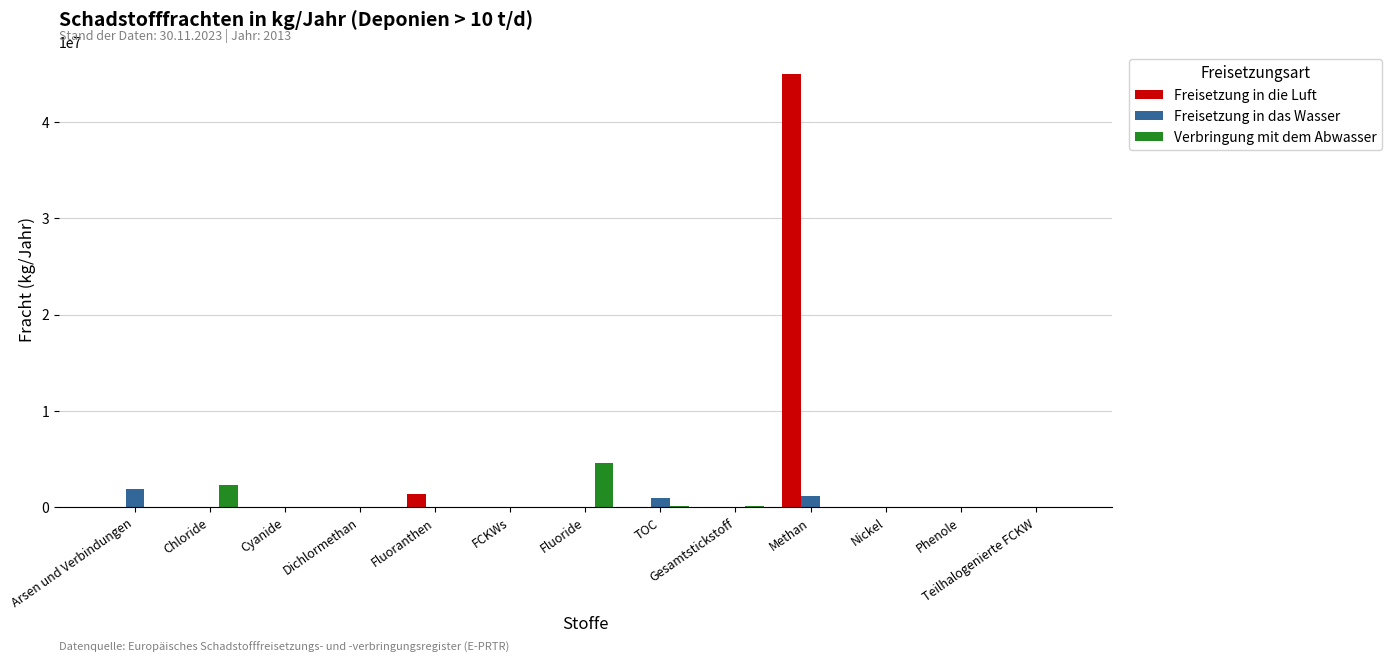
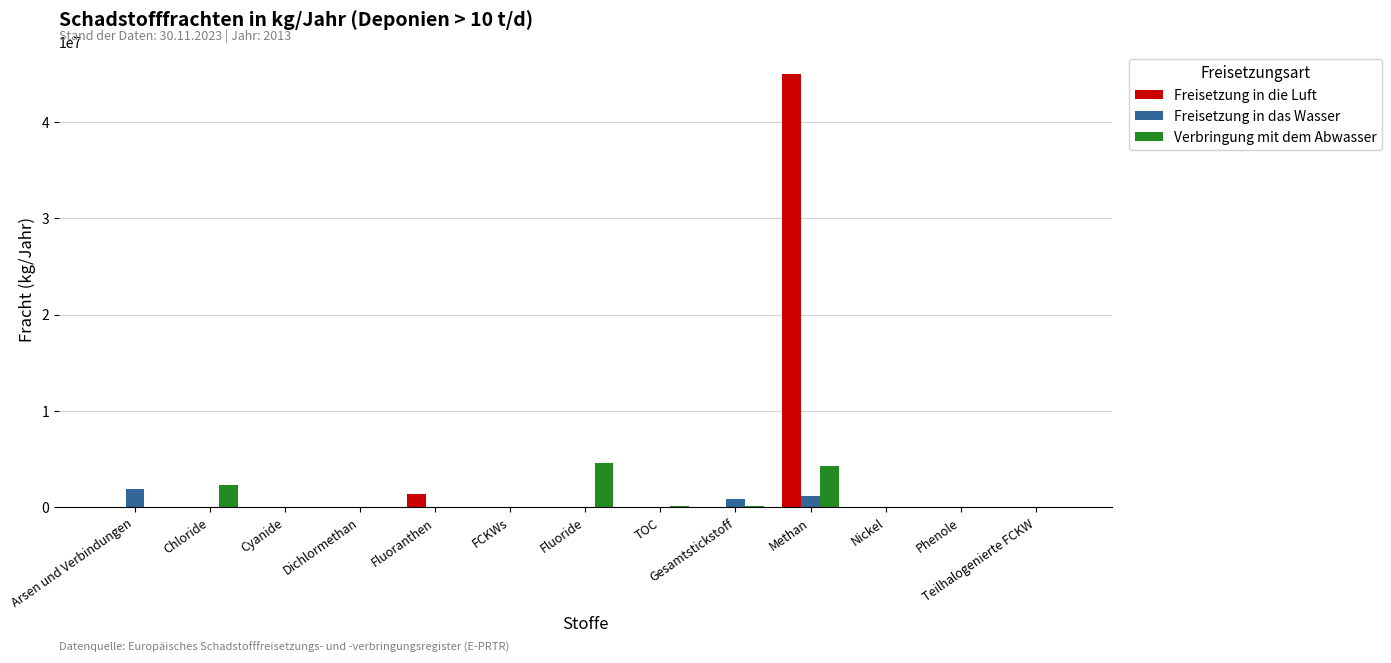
  {
    "Freisetzung in die Luft": {
      "Arsen und Verbindungen": 0,
      "Chloride": 0,
      "Cyanide": 0,
      "Dichlormethan": 0,
      "Fluoranthen": 1000000,
      "Fluoride": 0,
      "TOC": 0,
      "Gesamtstickstoff": 0,
      "Methan": 45000000,
      "Nickel": 0,
      "Phenole": 0
    },
    "Freisetzung in das Wasser": {
      "Arsen und Verbindungen": 2000000,
      "Chloride": 0,
      "Dichlormethan": 0,
      "Fluoranthen": 0,
      "FCKWs": 0,
      "Fluoride": 0,
-     "TOC": 1000000,
-     "Gesamtstickstoff": 0,
+     "TOC": 0,
+     "Gesamtstickstoff": 1000000,
      "Methan": 1000000,
      "Nickel": 0,
      "Phenole": 0,
      "Teilhalogenierte FCKW": 0
    },
    "Verbringung mit dem Abwasser": {
      "Chloride": 2000000,
      "Cyanide": 0,
      "FCKWs": 0,
      "Fluoride": 5000000,
-     "Methan": 0,
+     "Methan": 4000000,
      "Teilhalogenierte FCKW": 0
    }
  }
